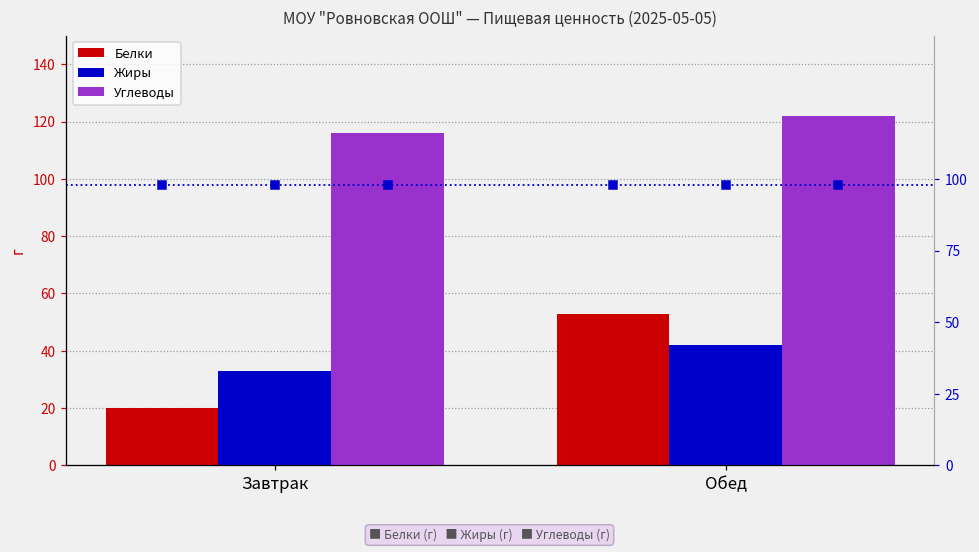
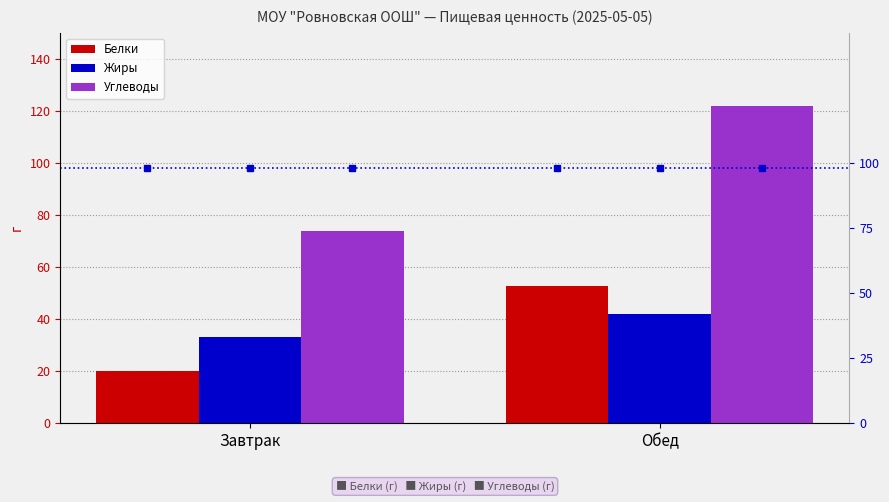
  {
    "Белки": {
      "Завтрак": 20,
      "Обед": 53
    },
    "Углеводы": {
-     "Завтрак": 116,
+     "Завтрак": 74,
      "Обед": 122
    }
  }
